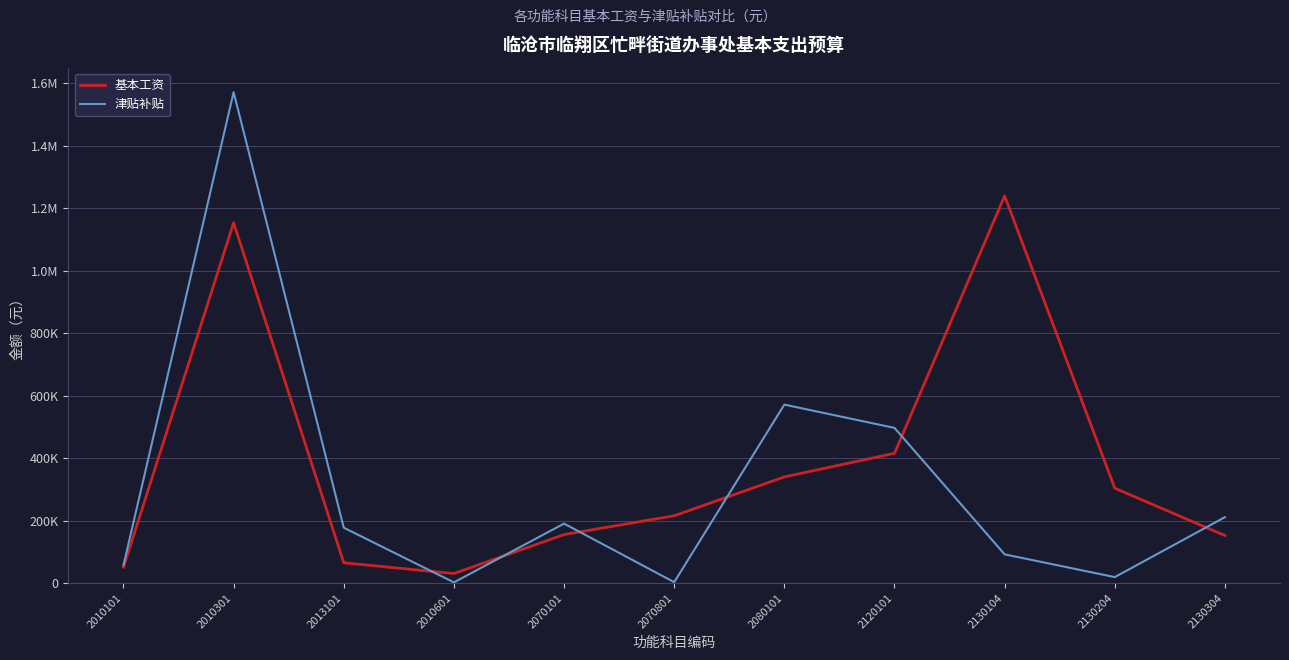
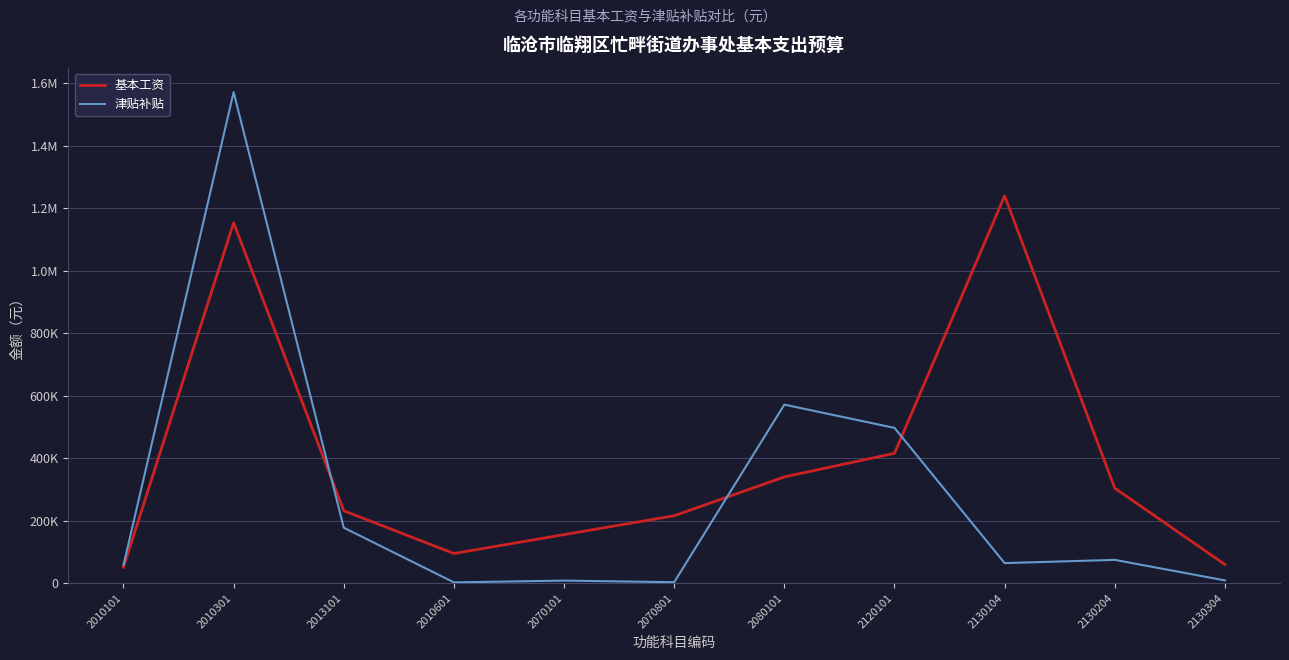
  {
    "基本工资": {
      "2010301": 1150000,
-     "2013101": 60000,
-     "2010601": 30000,
+     "2013101": 230000,
+     "2010601": 90000,
      "2070101": 160000,
      "2070801": 220000,
      "2080101": 340000,
      "2120101": 420000,
      "2130104": 1240000,
      "2130204": 300000,
-     "2130304": 150000
+     "2130304": 60000
    },
    "津贴补贴": {
      "2010301": 1570000,
      "2013101": 180000,
      "2010601": 0,
-     "2070101": 190000,
+     "2070101": 10000,
      "2070801": 0,
      "2080101": 570000,
      "2120101": 500000,
-     "2130104": 90000,
-     "2130204": 20000,
-     "2130304": 210000
+     "2130104": 60000,
+     "2130204": 70000,
+     "2130304": 10000
    }
  }
